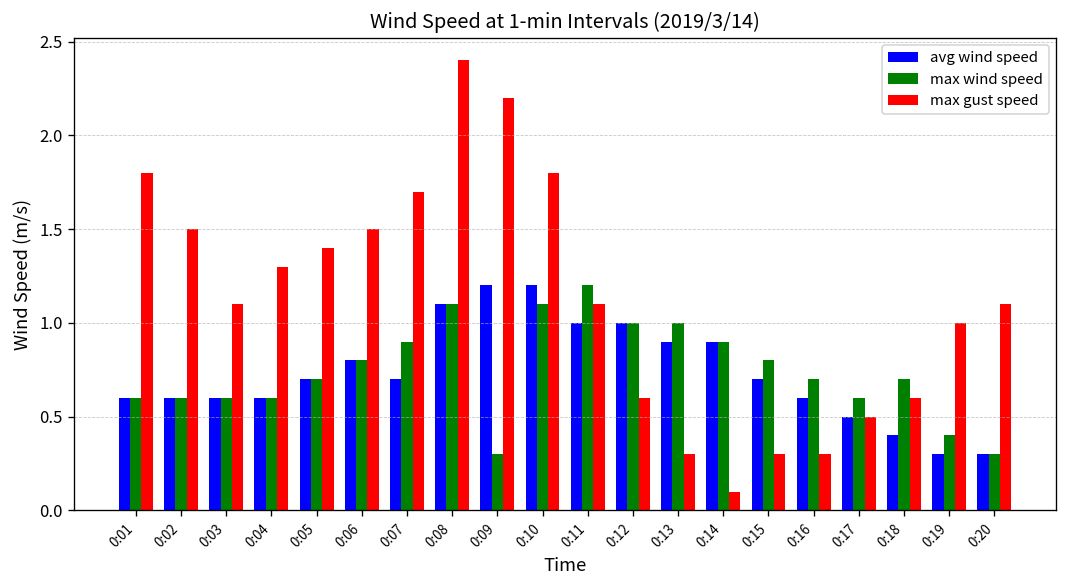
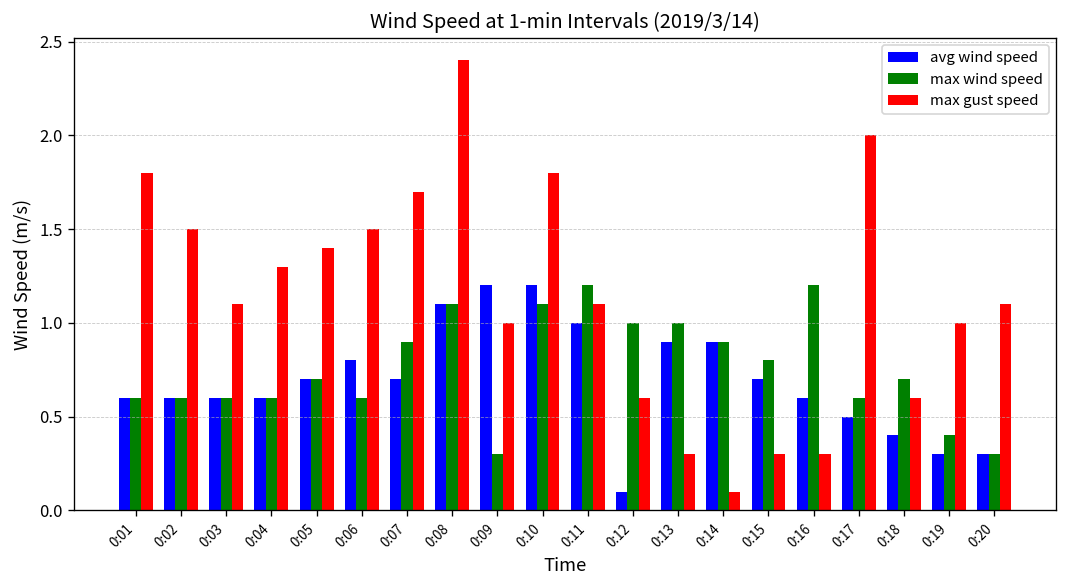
  {
    "avg wind speed": {
      "0:01": 0.6,
      "0:02": 0.6,
      "0:03": 0.6,
      "0:04": 0.6,
      "0:05": 0.7,
      "0:06": 0.8,
      "0:07": 0.7,
      "0:08": 1.1,
      "0:09": 1.2,
      "0:10": 1.2,
      "0:11": 1.0,
-     "0:12": 1.0,
+     "0:12": 0.1,
      "0:13": 0.9,
      "0:14": 0.9,
      "0:15": 0.7,
      "0:16": 0.6,
      "0:17": 0.5,
      "0:18": 0.4,
      "0:19": 0.3,
      "0:20": 0.3
    },
    "max wind speed": {
      "0:01": 0.6,
      "0:02": 0.6,
      "0:03": 0.6,
      "0:04": 0.6,
      "0:05": 0.7,
-     "0:06": 0.8,
+     "0:06": 0.6,
      "0:07": 0.9,
      "0:08": 1.1,
      "0:09": 0.3,
      "0:10": 1.1,
      "0:11": 1.2,
      "0:12": 1.0,
      "0:13": 1.0,
      "0:14": 0.9,
      "0:15": 0.8,
-     "0:16": 0.7,
+     "0:16": 1.2,
      "0:17": 0.6,
      "0:18": 0.7,
      "0:19": 0.4,
      "0:20": 0.3
    },
    "max gust speed": {
      "0:01": 1.8,
      "0:02": 1.5,
      "0:03": 1.1,
      "0:04": 1.3,
      "0:05": 1.4,
      "0:06": 1.5,
      "0:07": 1.7,
      "0:08": 2.4,
-     "0:09": 2.2,
+     "0:09": 1.0,
      "0:10": 1.8,
      "0:11": 1.1,
      "0:12": 0.6,
      "0:13": 0.3,
      "0:14": 0.1,
      "0:15": 0.3,
      "0:16": 0.3,
-     "0:17": 0.5,
+     "0:17": 2.0,
      "0:18": 0.6,
      "0:19": 1.0,
      "0:20": 1.1
    }
  }
